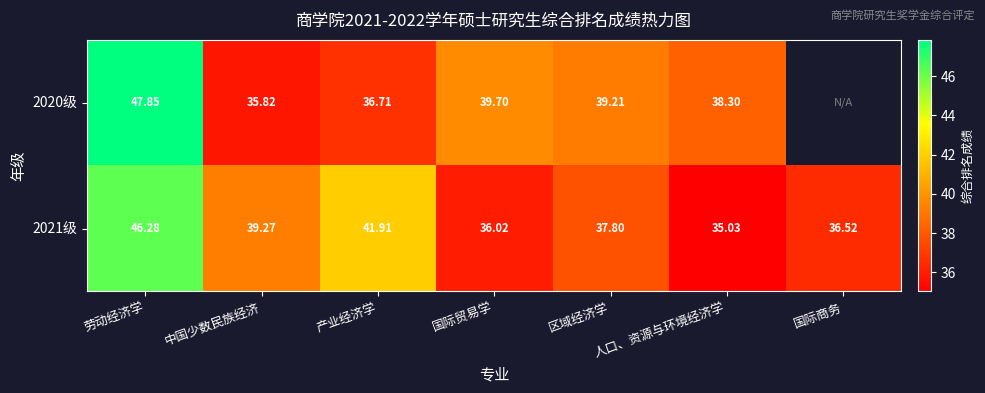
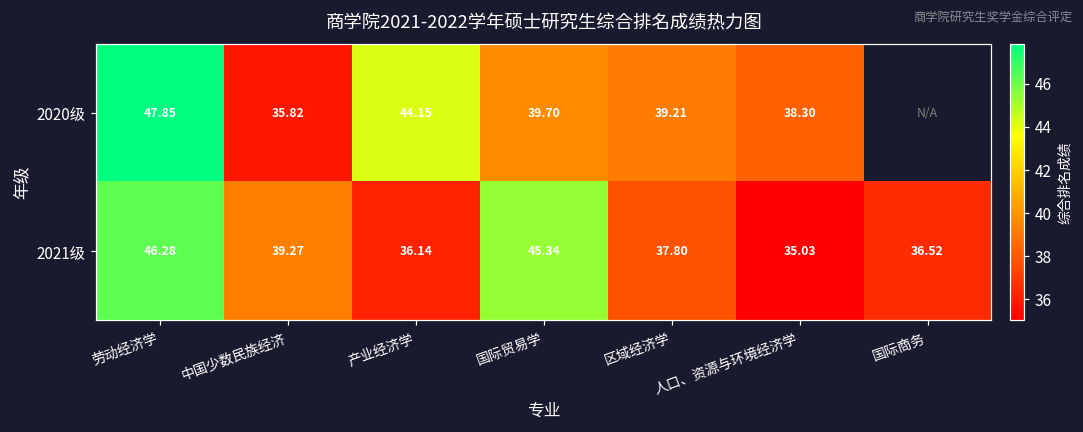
  {
    "2020级": {
      "劳动经济学": 47.85,
      "中国少数民族经济": 35.82,
-     "产业经济学": 36.71,
+     "产业经济学": 44.15,
      "国际贸易学": 39.70,
      "区域经济学": 39.21,
      "人口、资源与环境经济学": 38.30
    },
    "2021级": {
      "劳动经济学": 46.28,
      "中国少数民族经济": 39.27,
-     "产业经济学": 41.91,
-     "国际贸易学": 36.02,
+     "产业经济学": 36.14,
+     "国际贸易学": 45.34,
      "区域经济学": 37.80,
      "人口、资源与环境经济学": 35.03,
      "国际商务": 36.52
    }
  }
